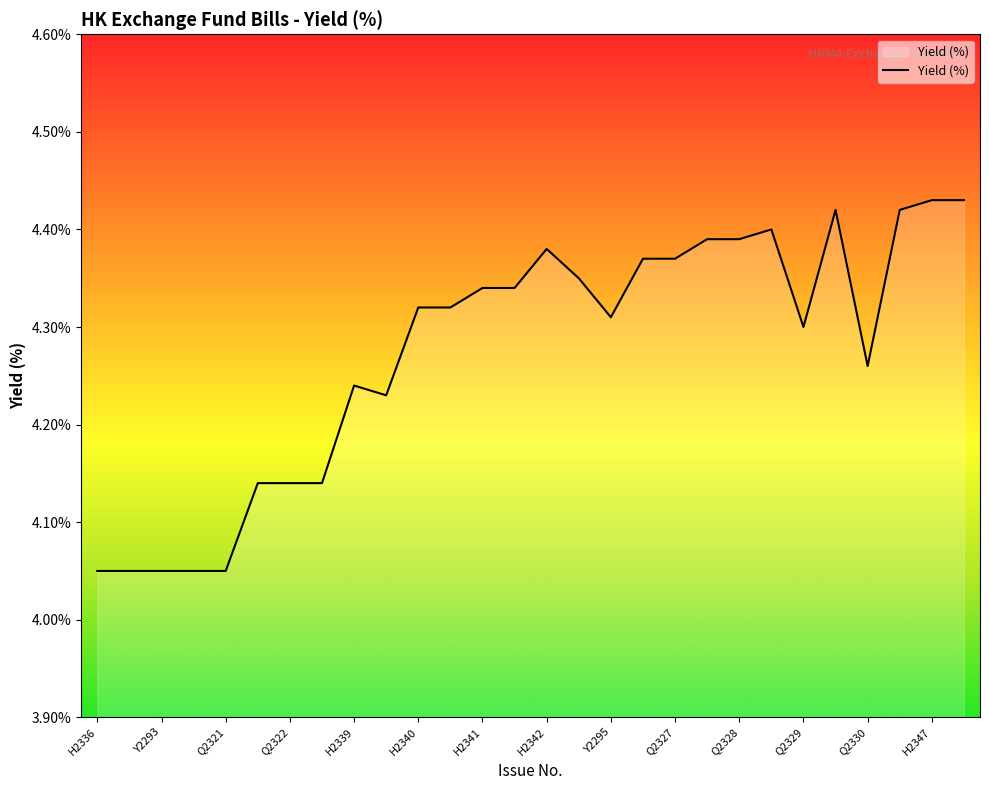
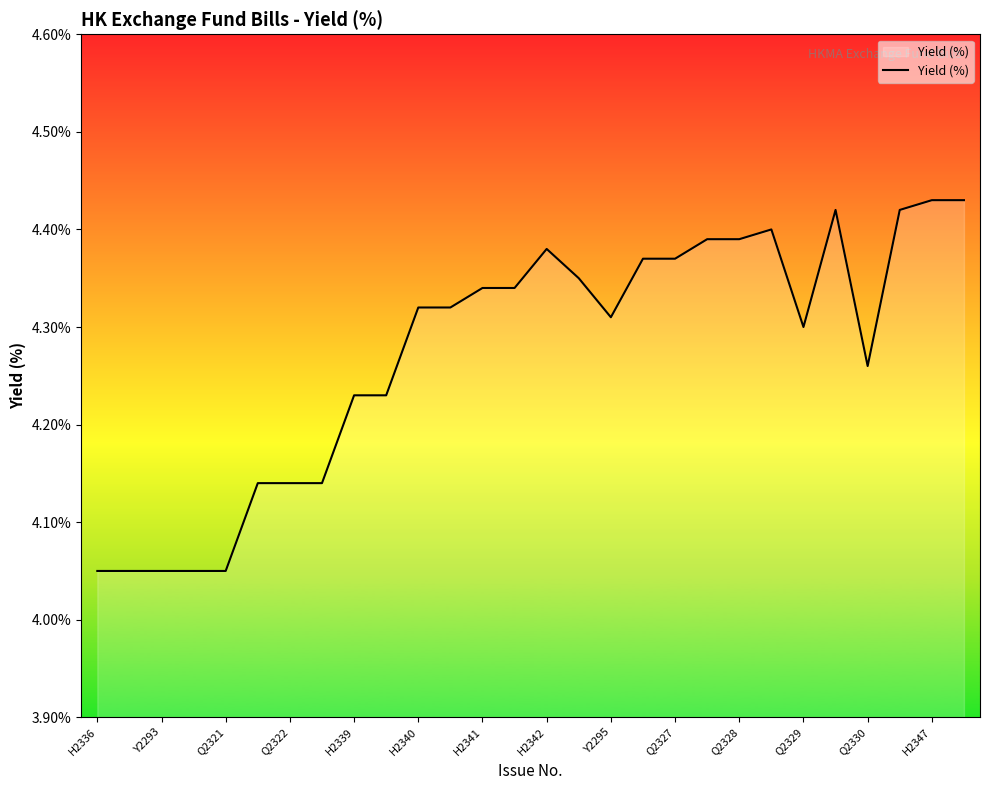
  {
    "H2336": "4.05%",
    "Y2293": "4.05%",
    "Q2321": "4.05%",
    "Q2322": "4.14%",
-   "H2339": "4.24%",
+   "H2339": "4.23%",
    "H2340": "4.32%",
    "H2341": "4.34%",
    "H2342": "4.38%",
    "Y2295": "4.31%",
    "Q2327": "4.37%",
    "Q2328": "4.39%",
    "Q2329": "4.30%",
    "Q2330": "4.26%",
    "H2347": "4.43%"
  }
